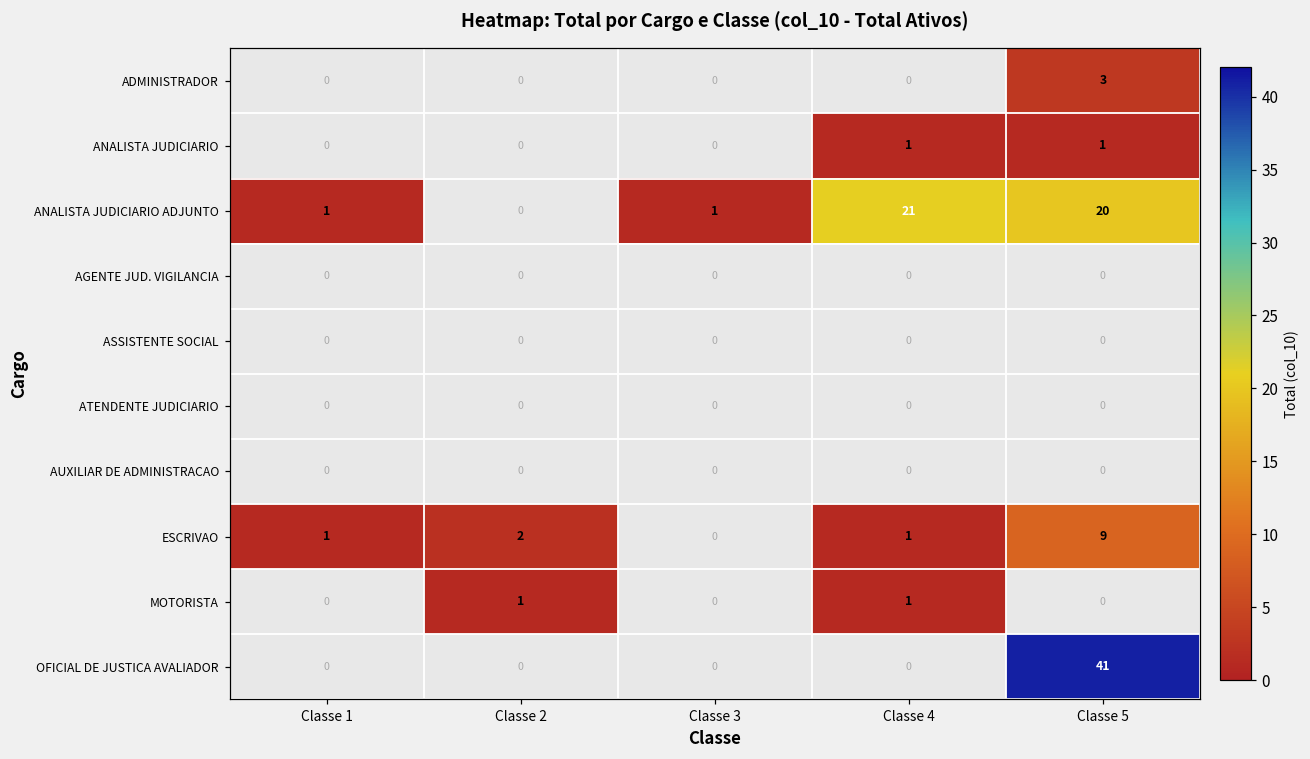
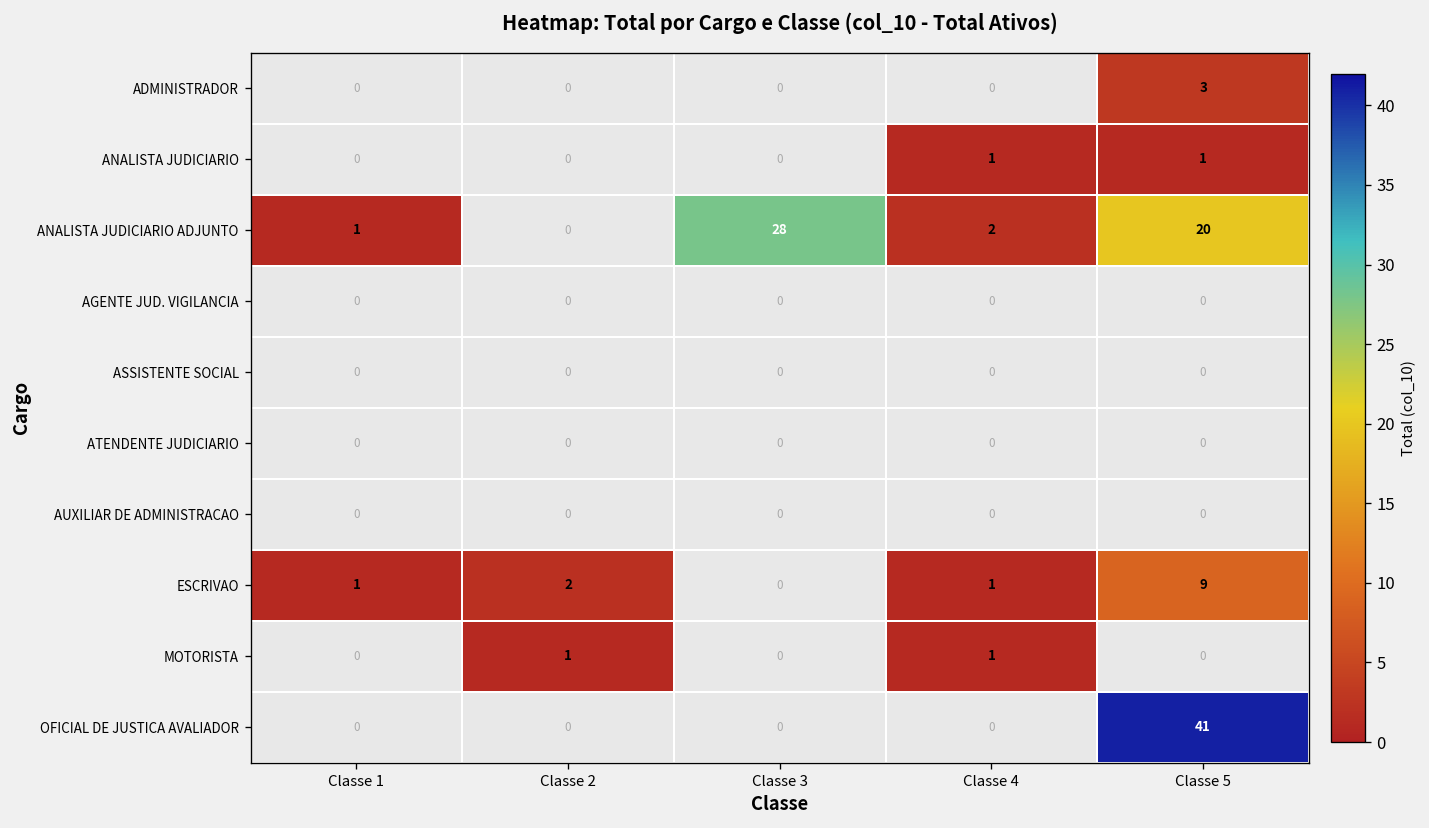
  {
    "ADMINISTRADOR": {
      "Classe 5": 3
    },
    "ANALISTA JUDICIARIO": {
      "Classe 4": 1,
      "Classe 5": 1
    },
    "ANALISTA JUDICIARIO ADJUNTO": {
      "Classe 1": 1,
-     "Classe 3": 1,
-     "Classe 4": 21,
+     "Classe 3": 28,
+     "Classe 4": 2,
      "Classe 5": 20
    },
    "ESCRIVAO": {
      "Classe 1": 1,
      "Classe 2": 2,
      "Classe 4": 1,
      "Classe 5": 9
    },
    "MOTORISTA": {
      "Classe 2": 1,
      "Classe 4": 1
    },
    "OFICIAL DE JUSTICA AVALIADOR": {
      "Classe 5": 41
    }
  }
